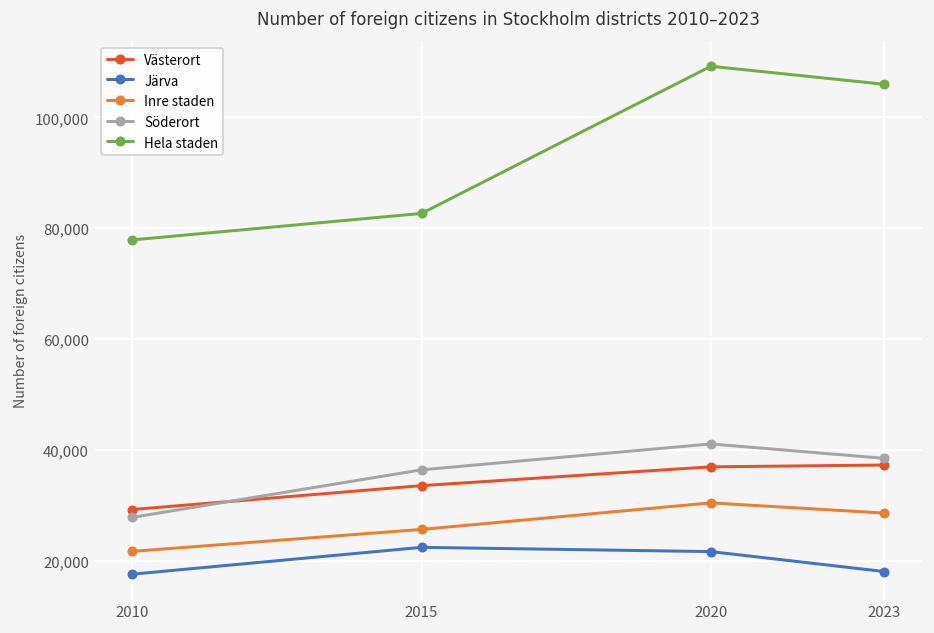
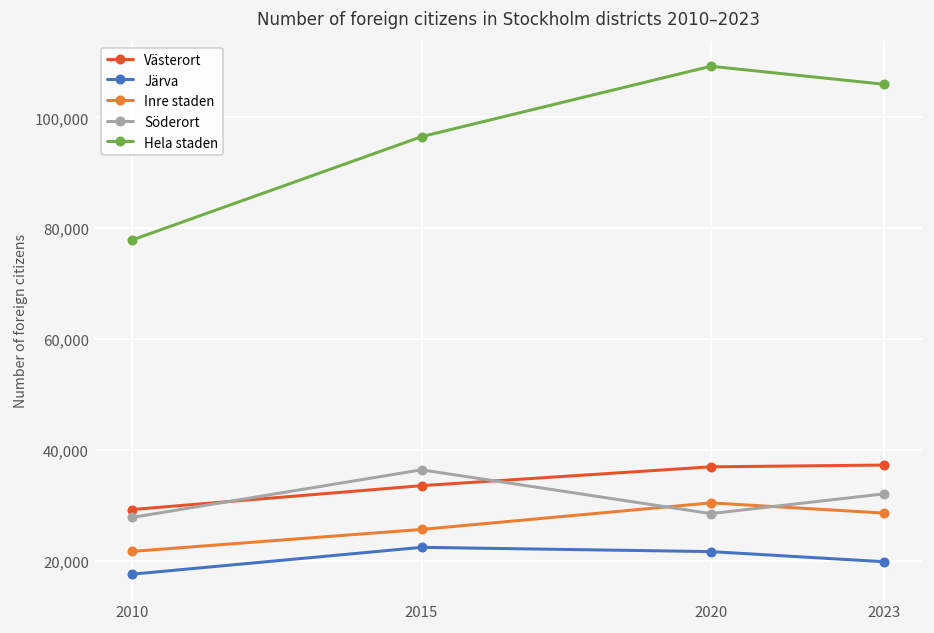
  {
    "Järva": {
      "2010": "18,000",
      "2015": "22,000",
      "2020": "22,000",
-     "2023": "18,000"
+     "2023": "20,000"
    },
    "Söderort": {
      "2010": "28,000",
      "2015": "36,000",
-     "2020": "41,000",
-     "2023": "38,000"
+     "2020": "29,000",
+     "2023": "32,000"
    },
    "Hela staden": {
      "2010": "78,000",
-     "2015": "83,000",
+     "2015": "97,000",
      "2020": "109,000",
      "2023": "106,000"
    }
  }
